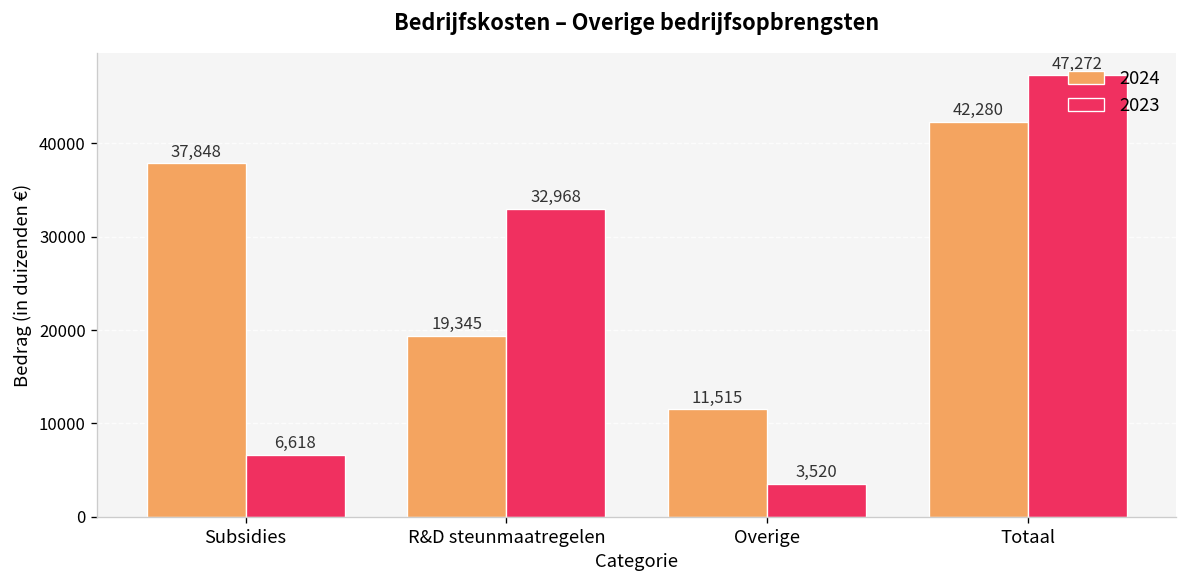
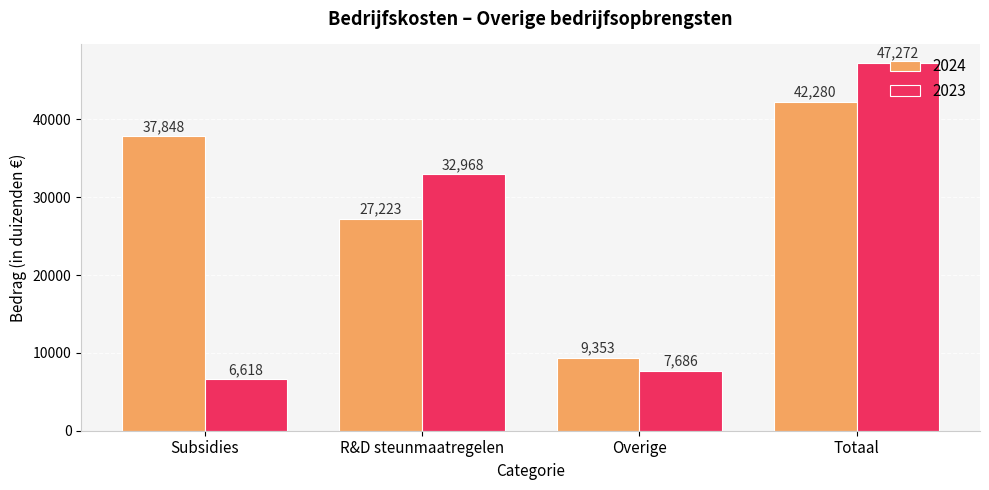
  {
    "2024": {
      "Subsidies": "37,848",
-     "R&D steunmaatregelen": "19,345",
-     "Overige": "11,515",
+     "R&D steunmaatregelen": "27,223",
+     "Overige": "9,353",
      "Totaal": "42,280"
    },
    "2023": {
      "Subsidies": "6,618",
      "R&D steunmaatregelen": "32,968",
-     "Overige": "3,520",
+     "Overige": "7,686",
      "Totaal": "47,272"
    }
  }
